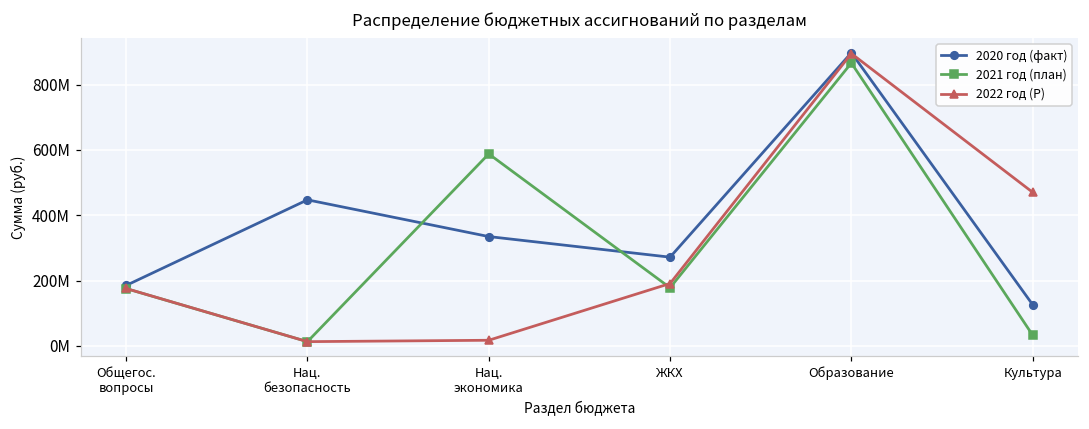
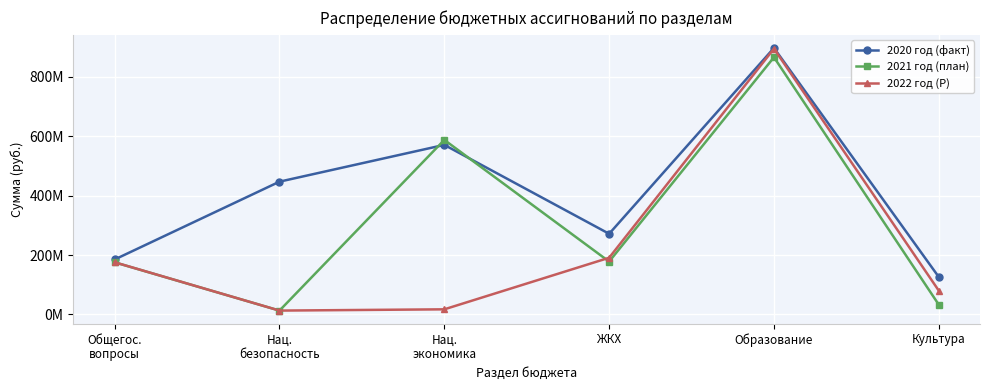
  {
    "2020 год (факт)": {
      "Общегос. вопросы": 190000000,
      "Нац. безопасность": 450000000,
-     "Нац. экономика": 330000000,
+     "Нац. экономика": 570000000,
      "ЖКХ": 270000000,
      "Культура": 130000000
    },
    "2021 год (план)": {
      "Нац. экономика": 590000000,
      "ЖКХ": 180000000,
      "Образование": 870000000,
      "Культура": 30000000
    },
    "2022 год (Р)": {
      "Нац. экономика": 20000000,
      "ЖКХ": 190000000,
-     "Культура": 470000000
+     "Культура": 80000000
    }
  }
